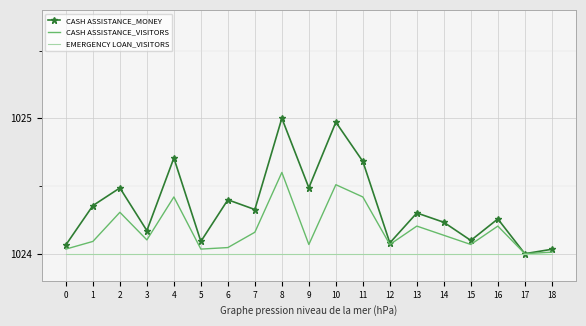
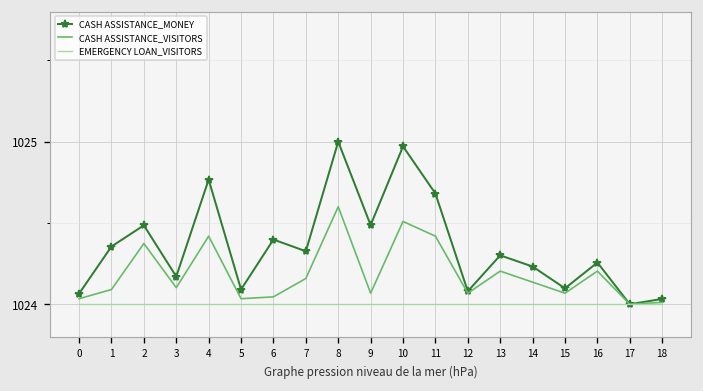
  {
    "CASH ASSISTANCE_MONEY": {
      "0": 1024.07,
      "1": 1024.36,
      "2": 1024.49,
      "3": 1024.17,
-     "4": 1024.71,
+     "4": 1024.77,
      "5": 1024.09,
      "6": 1024.40,
      "7": 1024.33,
      "8": 1025.00,
      "9": 1024.49,
      "10": 1024.97,
      "11": 1024.68,
      "13": 1024.30,
      "14": 1024.23,
      "15": 1024.10,
      "16": 1024.26,
      "18": 1024.03
    },
    "CASH ASSISTANCE_VISITORS": {
      "0": 1024.03,
      "1": 1024.09,
-     "2": 1024.31,
+     "2": 1024.37,
      "3": 1024.10,
      "4": 1024.42,
      "5": 1024.03,
      "6": 1024.05,
      "7": 1024.16,
      "8": 1024.60,
      "9": 1024.07,
      "10": 1024.51,
      "11": 1024.42,
      "13": 1024.20,
      "14": 1024.14,
      "15": 1024.07,
      "16": 1024.20
    },
    "EMERGENCY LOAN_VISITORS": {
      "0": 1024.00,
      "1": 1024.00,
      "2": 1024.00,
      "3": 1024.00,
      "4": 1024.00,
      "5": 1024.00,
      "6": 1024.00,
      "7": 1024.00,
      "8": 1024.00,
      "9": 1024.00,
      "10": 1024.00,
      "11": 1024.00,
      "12": 1024.00,
      "13": 1024.00,
      "14": 1024.00,
      "15": 1024.00,
      "16": 1024.00
    }
  }
